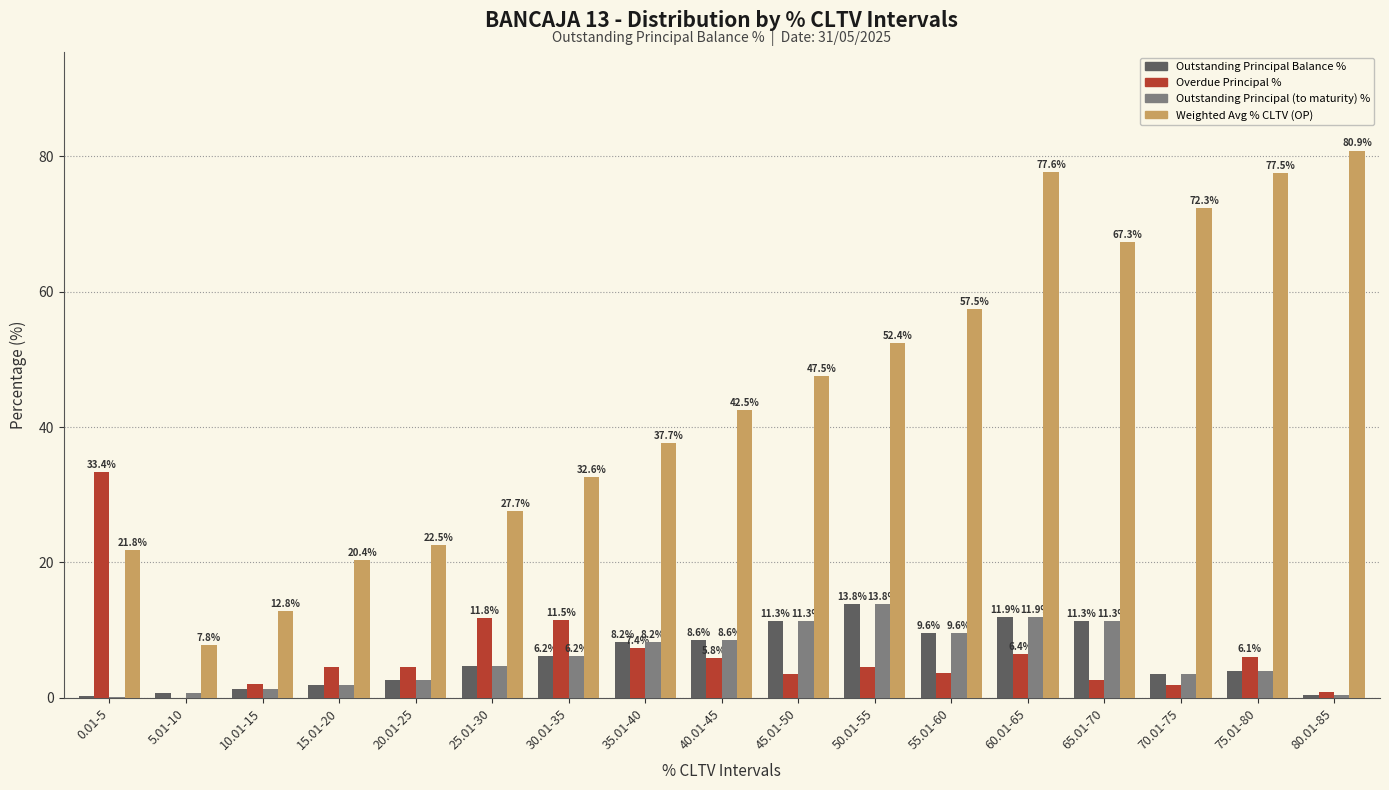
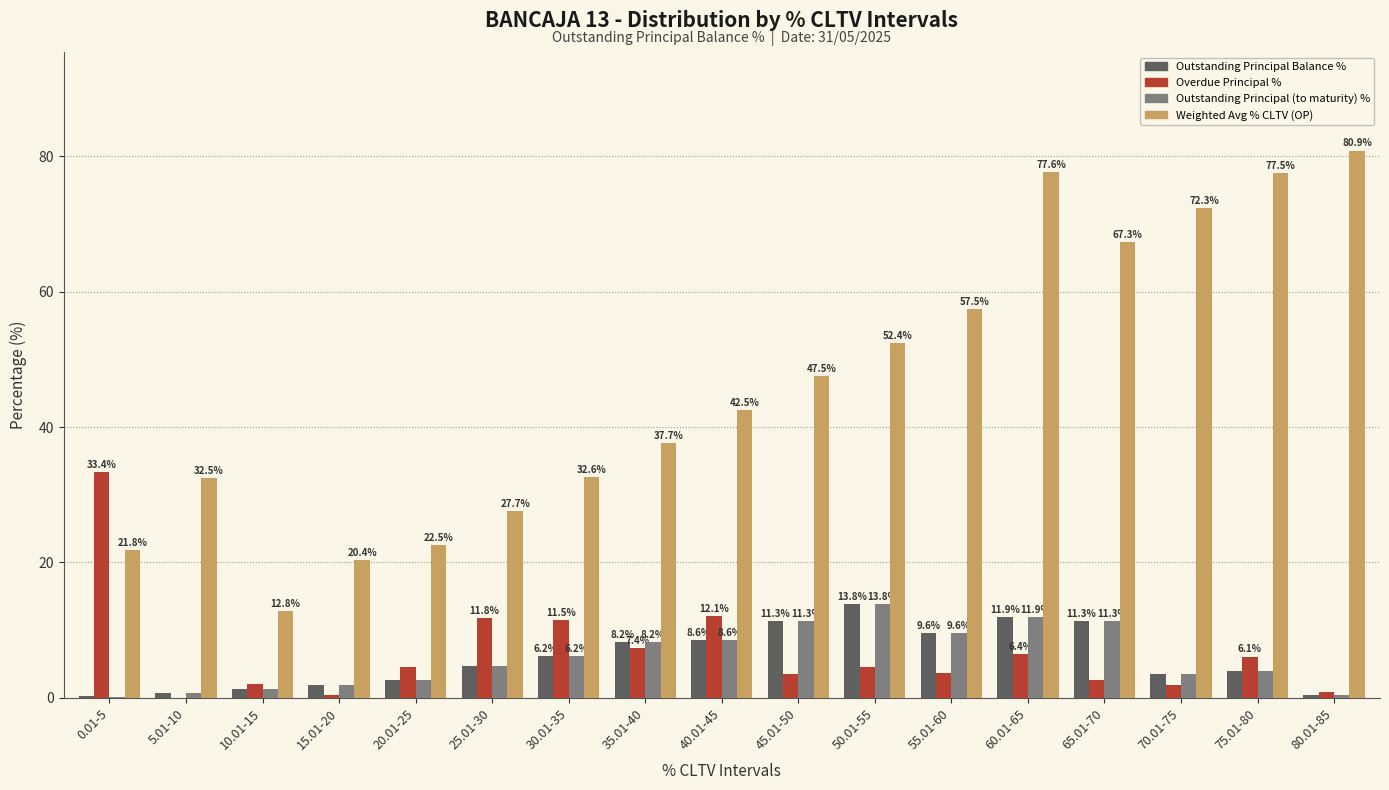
  {
    "Overdue Principal %": {
      "0.01-5": "33.4%",
-     "15.01-20": "5",
+     "15.01-20": "0",
      "25.01-30": "11.8%",
      "30.01-35": "11.5%",
-     "40.01-45": "5.8%",
+     "40.01-45": "12.1%",
      "60.01-65": "6.4%",
      "75.01-80": "6.1%"
    },
    "Weighted Avg % CLTV (OP)": {
      "0.01-5": "21.8%",
-     "5.01-10": "7.8%",
+     "5.01-10": "32.5%",
      "10.01-15": "12.8%",
      "15.01-20": "20.4%",
      "20.01-25": "22.5%",
      "25.01-30": "27.7%",
      "30.01-35": "32.6%",
      "35.01-40": "37.7%",
      "40.01-45": "42.5%",
      "45.01-50": "47.5%",
      "50.01-55": "52.4%",
      "55.01-60": "57.5%",
      "60.01-65": "77.6%",
      "65.01-70": "67.3%",
      "70.01-75": "72.3%",
      "75.01-80": "77.5%",
      "80.01-85": "80.9%"
    }
  }
